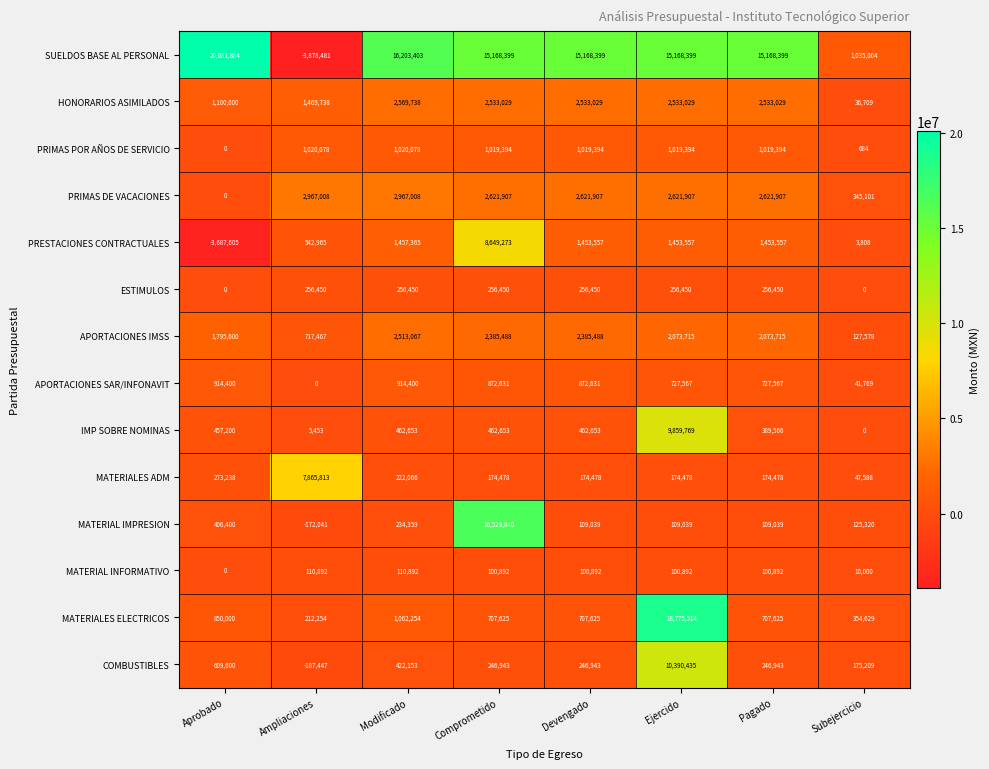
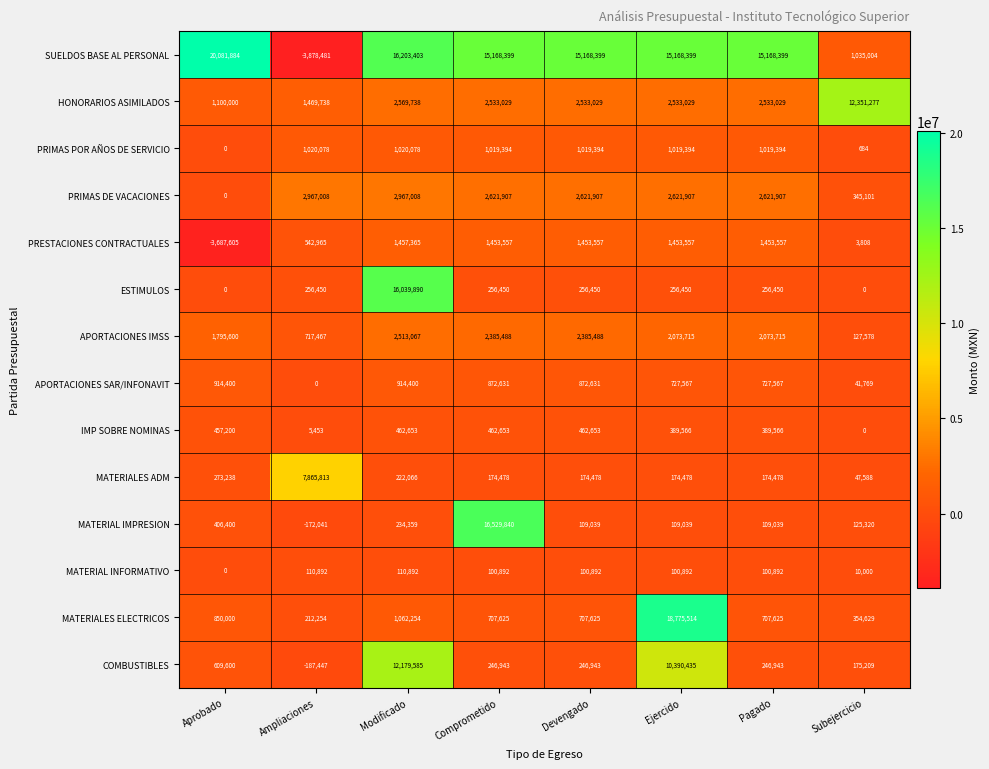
  {
    "SUELDOS BASE AL PERSONAL": {
      "Aprobado": "20,081,884",
      "Ampliaciones": "-3,878,481",
      "Modificado": "16,203,403",
      "Comprometido": "15,168,399",
      "Devengado": "15,168,399",
      "Ejercido": "15,168,399",
      "Pagado": "15,168,399",
      "Subejercicio": "1,035,004"
    },
    "HONORARIOS ASIMILADOS": {
      "Aprobado": "1,100,000",
      "Ampliaciones": "1,469,738",
      "Modificado": "2,569,738",
      "Comprometido": "2,533,029",
      "Devengado": "2,533,029",
      "Ejercido": "2,533,029",
      "Pagado": "2,533,029",
-     "Subejercicio": "36,709"
+     "Subejercicio": "12,351,277"
    },
    "PRIMAS POR AÑOS DE SERVICIO": {
      "Aprobado": "0",
      "Ampliaciones": "1,020,078",
      "Modificado": "1,020,078",
      "Comprometido": "1,019,394",
      "Devengado": "1,019,394",
      "Ejercido": "1,019,394",
      "Pagado": "1,019,394",
      "Subejercicio": "684"
    },
    "PRIMAS DE VACACIONES": {
      "Aprobado": "0",
      "Ampliaciones": "2,967,008",
      "Modificado": "2,967,008",
      "Comprometido": "2,621,907",
      "Devengado": "2,621,907",
      "Ejercido": "2,621,907",
      "Pagado": "2,621,907",
      "Subejercicio": "345,101"
    },
    "PRESTACIONES CONTRACTUALES": {
      "Aprobado": "-3,687,605",
      "Ampliaciones": "542,965",
      "Modificado": "1,457,365",
-     "Comprometido": "8,649,273",
+     "Comprometido": "1,453,557",
      "Devengado": "1,453,557",
      "Ejercido": "1,453,557",
      "Pagado": "1,453,557",
      "Subejercicio": "3,808"
    },
    "ESTIMULOS": {
      "Aprobado": "0",
      "Ampliaciones": "256,450",
-     "Modificado": "256,450",
+     "Modificado": "16,039,890",
      "Comprometido": "256,450",
      "Devengado": "256,450",
      "Ejercido": "256,450",
      "Pagado": "256,450",
      "Subejercicio": "0"
    },
    "APORTACIONES IMSS": {
      "Aprobado": "1,795,600",
      "Ampliaciones": "717,467",
      "Modificado": "2,513,067",
      "Comprometido": "2,385,488",
      "Devengado": "2,385,488",
      "Ejercido": "2,073,715",
      "Pagado": "2,073,715",
      "Subejercicio": "127,578"
    },
    "APORTACIONES SAR/INFONAVIT": {
      "Aprobado": "914,400",
      "Ampliaciones": "0",
      "Modificado": "914,400",
      "Comprometido": "872,631",
      "Devengado": "872,631",
      "Ejercido": "727,567",
      "Pagado": "727,567",
      "Subejercicio": "41,769"
    },
    "IMP SOBRE NOMINAS": {
      "Aprobado": "457,200",
      "Ampliaciones": "5,453",
      "Modificado": "462,653",
      "Comprometido": "462,653",
      "Devengado": "462,653",
-     "Ejercido": "9,859,769",
+     "Ejercido": "389,566",
      "Pagado": "389,566",
      "Subejercicio": "0"
    },
    "MATERIALES ADM": {
      "Aprobado": "273,238",
      "Ampliaciones": "7,865,813",
      "Modificado": "222,066",
      "Comprometido": "174,478",
      "Devengado": "174,478",
      "Ejercido": "174,478",
      "Pagado": "174,478",
      "Subejercicio": "47,588"
    },
    "MATERIAL IMPRESION": {
      "Aprobado": "406,400",
      "Ampliaciones": "-172,041",
      "Modificado": "234,359",
      "Comprometido": "16,529,840",
      "Devengado": "109,039",
      "Ejercido": "109,039",
      "Pagado": "109,039",
      "Subejercicio": "125,320"
    },
    "MATERIAL INFORMATIVO": {
      "Aprobado": "0",
      "Ampliaciones": "110,892",
      "Modificado": "110,892",
      "Comprometido": "100,892",
      "Devengado": "100,892",
      "Ejercido": "100,892",
      "Pagado": "100,892",
      "Subejercicio": "10,000"
    },
    "MATERIALES ELECTRICOS": {
      "Aprobado": "850,000",
      "Ampliaciones": "212,254",
      "Modificado": "1,062,254",
      "Comprometido": "707,625",
      "Devengado": "707,625",
      "Ejercido": "18,775,514",
      "Pagado": "707,625",
      "Subejercicio": "354,629"
    },
    "COMBUSTIBLES": {
      "Aprobado": "609,600",
      "Ampliaciones": "-187,447",
-     "Modificado": "422,153",
+     "Modificado": "12,179,585",
      "Comprometido": "246,943",
      "Devengado": "246,943",
      "Ejercido": "10,390,435",
      "Pagado": "246,943",
      "Subejercicio": "175,209"
    }
  }
